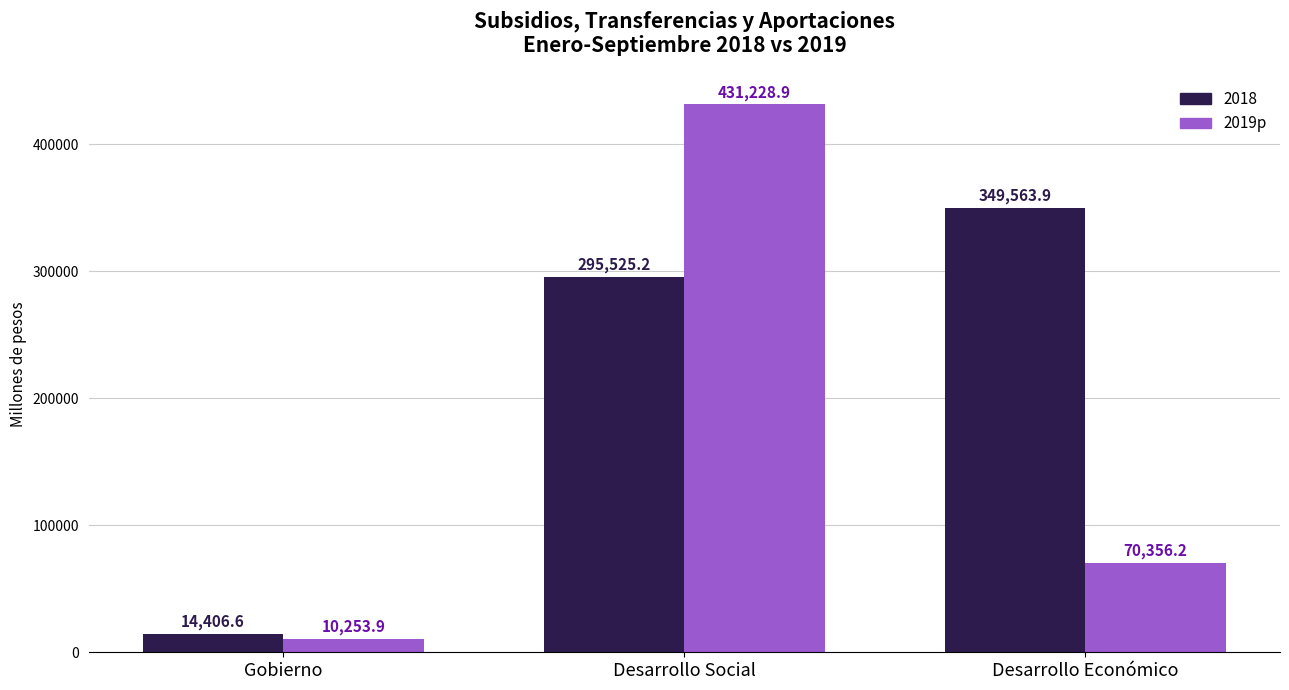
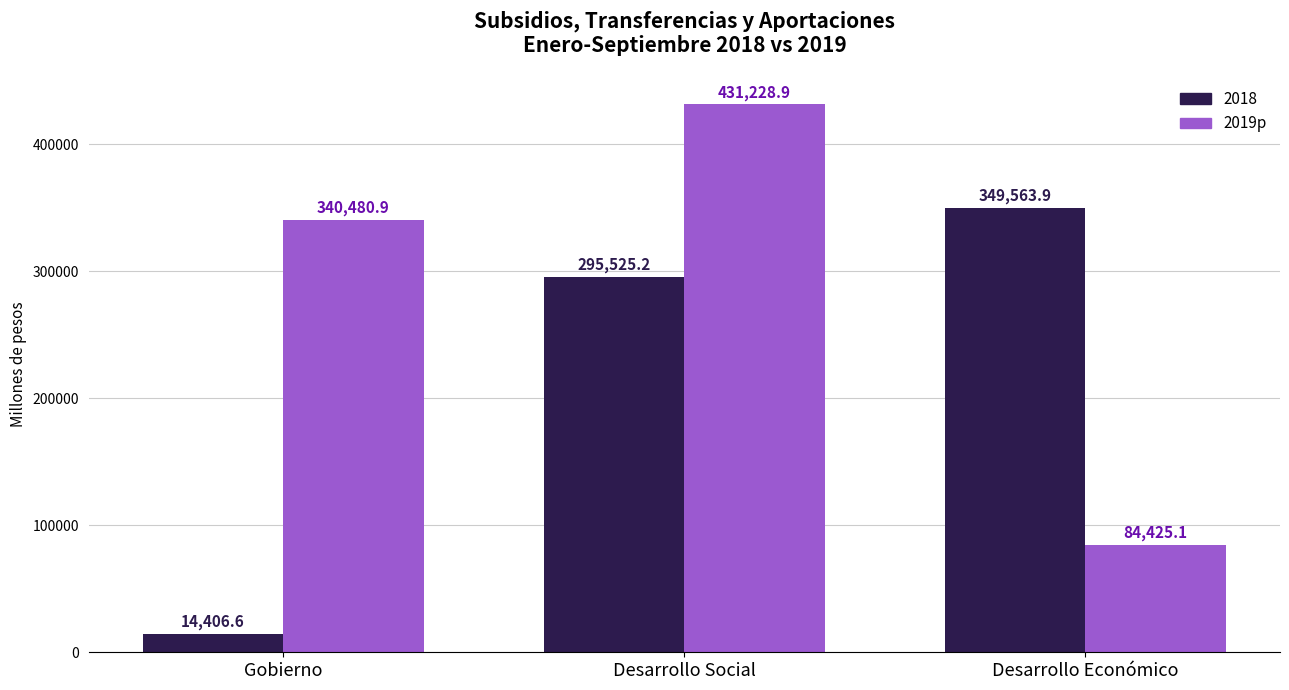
  {
    "2018": {
      "Gobierno": "14,406.6",
      "Desarrollo Social": "295,525.2",
      "Desarrollo Económico": "349,563.9"
    },
    "2019p": {
-     "Gobierno": "10,253.9",
+     "Gobierno": "340,480.9",
      "Desarrollo Social": "431,228.9",
-     "Desarrollo Económico": "70,356.2"
+     "Desarrollo Económico": "84,425.1"
    }
  }
